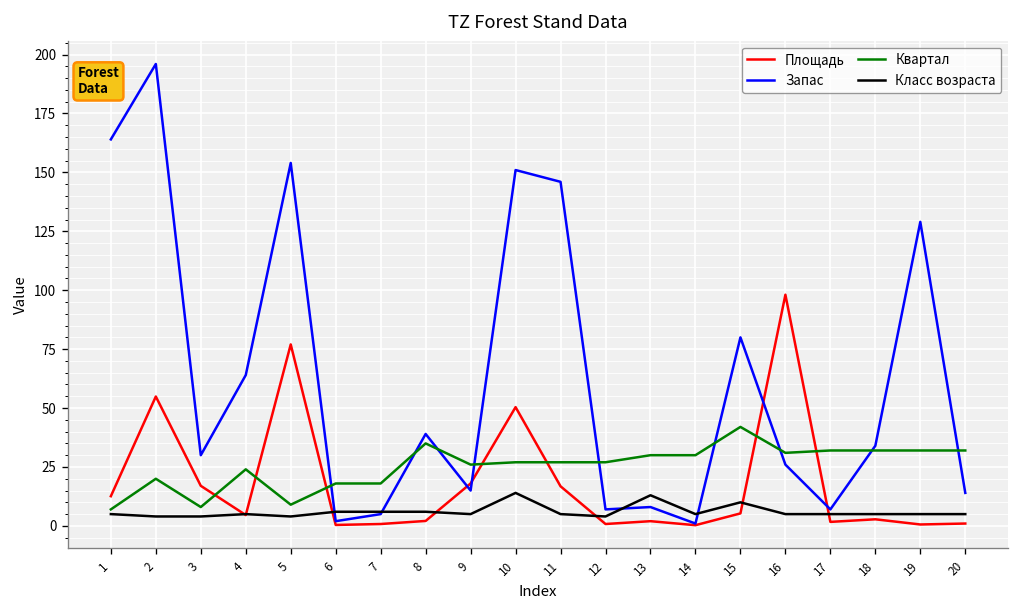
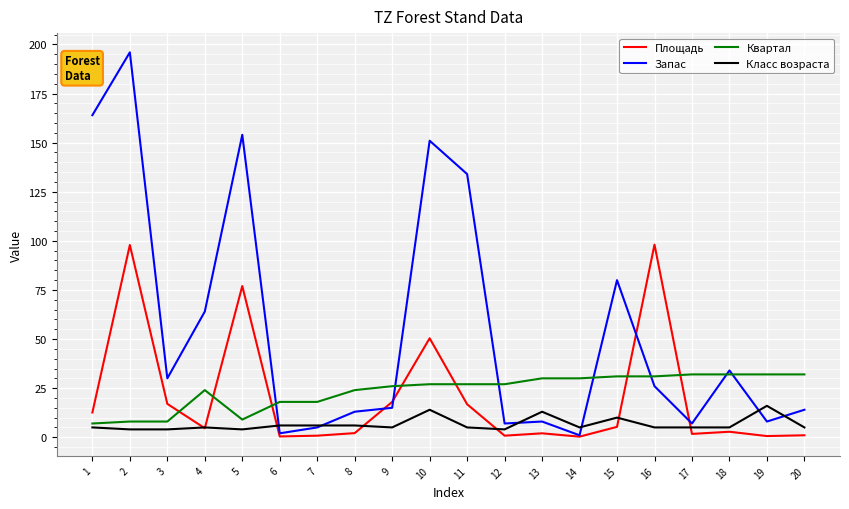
  {
    "Площадь": {
      "1": 13,
-     "2": 55,
+     "2": 98,
      "3": 17,
      "5": 77,
      "6": 0,
      "7": 1,
      "8": 2,
      "9": 18,
      "10": 50,
      "11": 17,
      "12": 1,
      "13": 2,
      "15": 5,
      "16": 98,
      "17": 2,
      "18": 3,
      "19": 1,
      "20": 1
    },
    "Запас": {
      "1": 164,
      "2": 196,
      "3": 30,
      "4": 64,
      "5": 154,
      "6": 2,
-     "8": 39,
+     "8": 13,
      "9": 15,
      "10": 151,
-     "11": 146,
+     "11": 134,
      "12": 7,
      "13": 8,
      "15": 80,
      "16": 26,
      "17": 7,
      "18": 34,
-     "19": 129,
+     "19": 8,
      "20": 14
    },
    "Квартал": {
      "1": 7,
-     "2": 20,
+     "2": 8,
      "3": 8,
      "4": 24,
      "5": 9,
      "6": 18,
      "7": 18,
-     "8": 35,
+     "8": 24,
      "9": 26,
      "10": 27,
      "11": 27,
      "12": 27,
      "13": 30,
      "14": 30,
-     "15": 42,
+     "15": 31,
      "16": 31,
      "17": 32,
      "18": 32,
      "19": 32,
      "20": 32
    },
    "Класс возраста": {
      "1": 5,
      "2": 4,
      "3": 4,
      "5": 4,
      "6": 6,
      "8": 6,
      "9": 5,
      "10": 14,
      "11": 5,
      "12": 4,
      "13": 13,
      "14": 5,
      "15": 10,
      "16": 5,
      "17": 5,
      "18": 5,
-     "19": 5,
+     "19": 16,
      "20": 5
    }
  }
